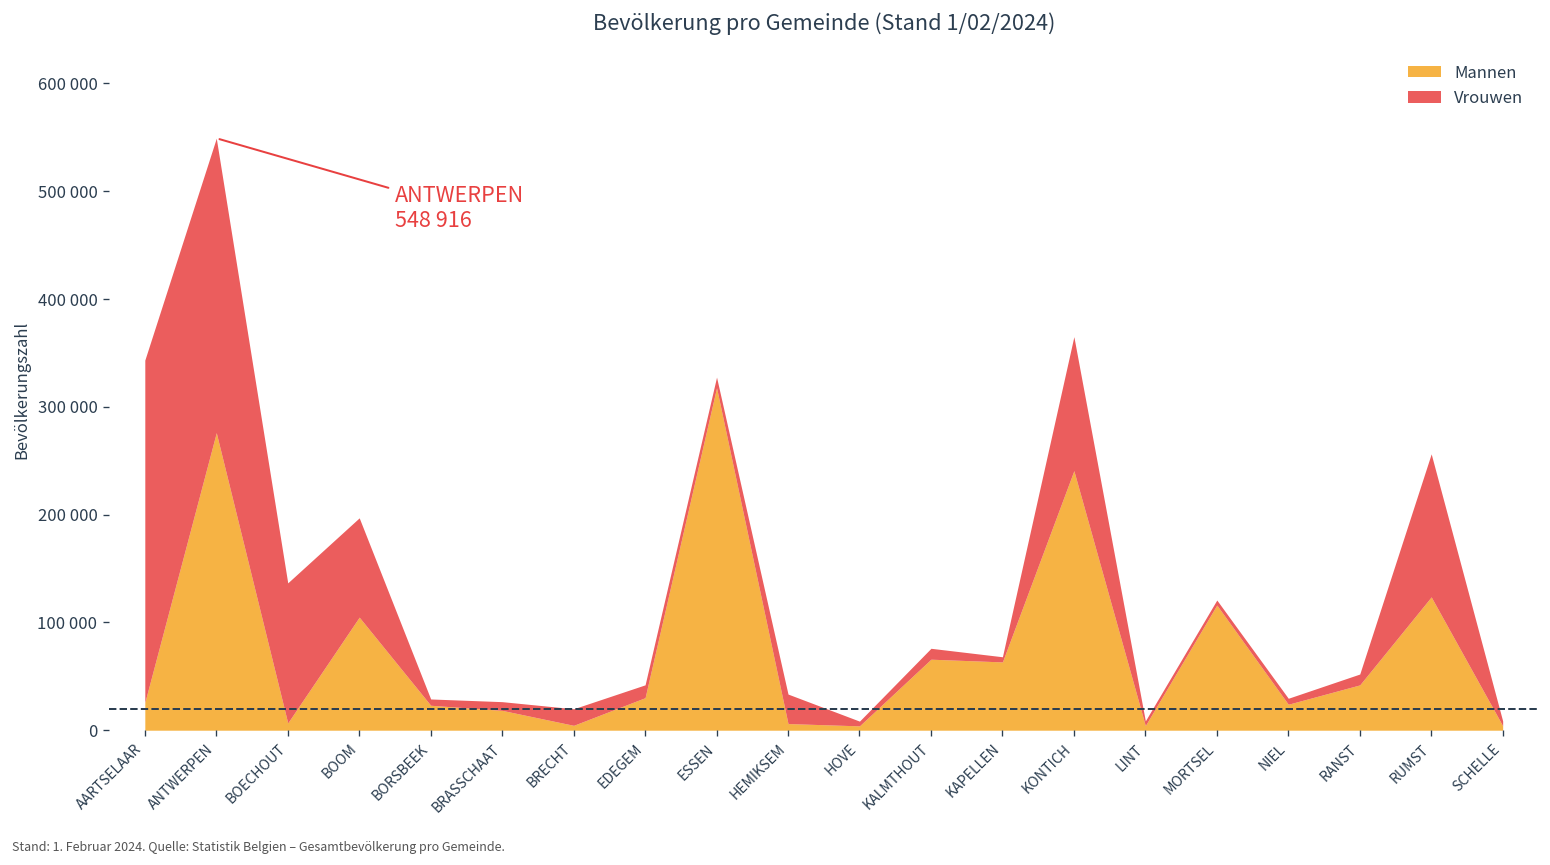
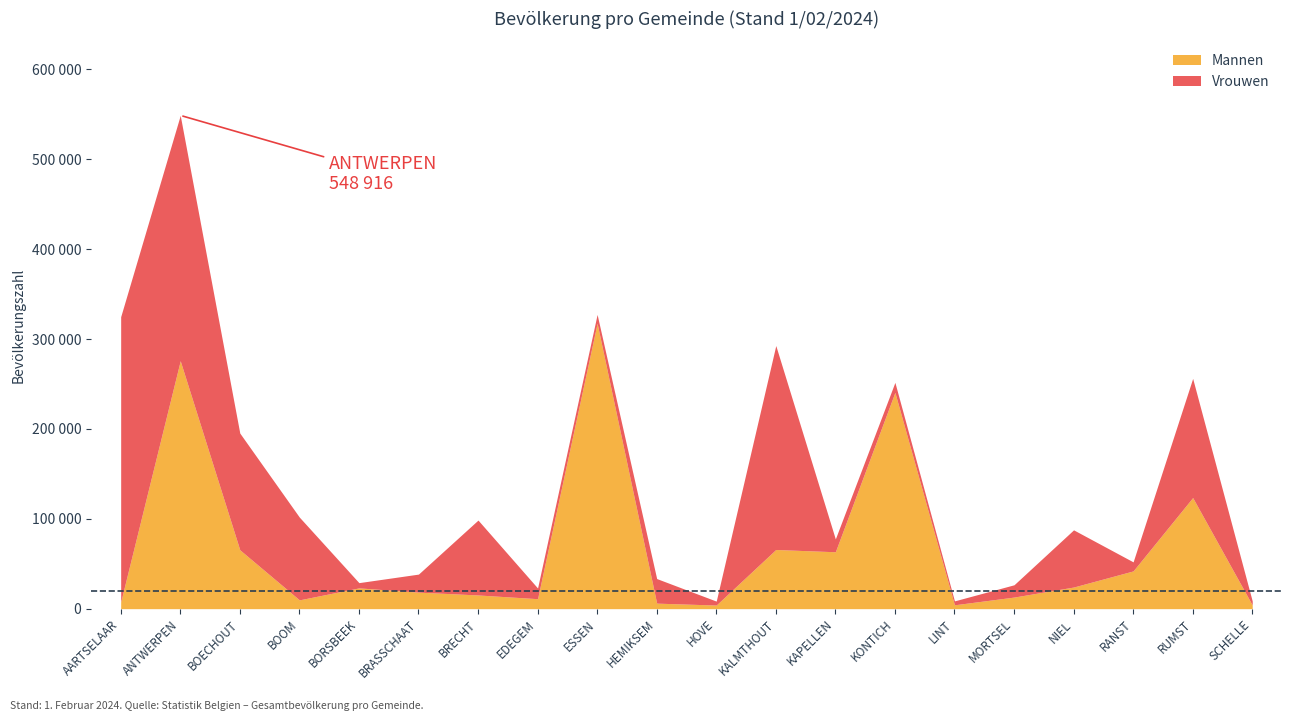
  {
    "Mannen": {
-     "AARTSELAAR": 30000,
+     "AARTSELAAR": 10000,
      "ANTWERPEN": 280000,
-     "BOECHOUT": 10000,
-     "BOOM": 100000,
+     "BOECHOUT": 70000,
+     "BOOM": 10000,
      "BORSBEEK": 20000,
      "BRASSCHAAT": 20000,
-     "BRECHT": 0,
-     "EDEGEM": 30000,
+     "BRECHT": 20000,
+     "EDEGEM": 10000,
      "ESSEN": 320000,
      "HEMIKSEM": 10000,
      "HOVE": 0,
      "KALMTHOUT": 70000,
      "KAPELLEN": 60000,
      "KONTICH": 240000,
      "LINT": 0,
-     "MORTSEL": 120000,
+     "MORTSEL": 10000,
      "NIEL": 20000,
      "RANST": 40000,
      "RUMST": 120000,
      "SCHELLE": 0
    },
    "Vrouwen": {
      "AARTSELAAR": 320000,
      "BOECHOUT": 130000,
      "BOOM": 90000,
      "BORSBEEK": 10000,
-     "BRASSCHAAT": 10000,
-     "BRECHT": 20000,
+     "BRASSCHAAT": 20000,
+     "BRECHT": 80000,
      "EDEGEM": 10000,
      "ESSEN": 10000,
      "HEMIKSEM": 30000,
      "HOVE": 0,
-     "KALMTHOUT": 10000,
-     "KAPELLEN": 0,
-     "KONTICH": 120000,
+     "KALMTHOUT": 230000,
+     "KAPELLEN": 10000,
+     "KONTICH": 10000,
      "LINT": 0,
-     "MORTSEL": 0,
-     "NIEL": 10000,
+     "MORTSEL": 10000,
+     "NIEL": 60000,
      "RANST": 10000,
      "RUMST": 130000,
      "SCHELLE": 0
    }
  }
